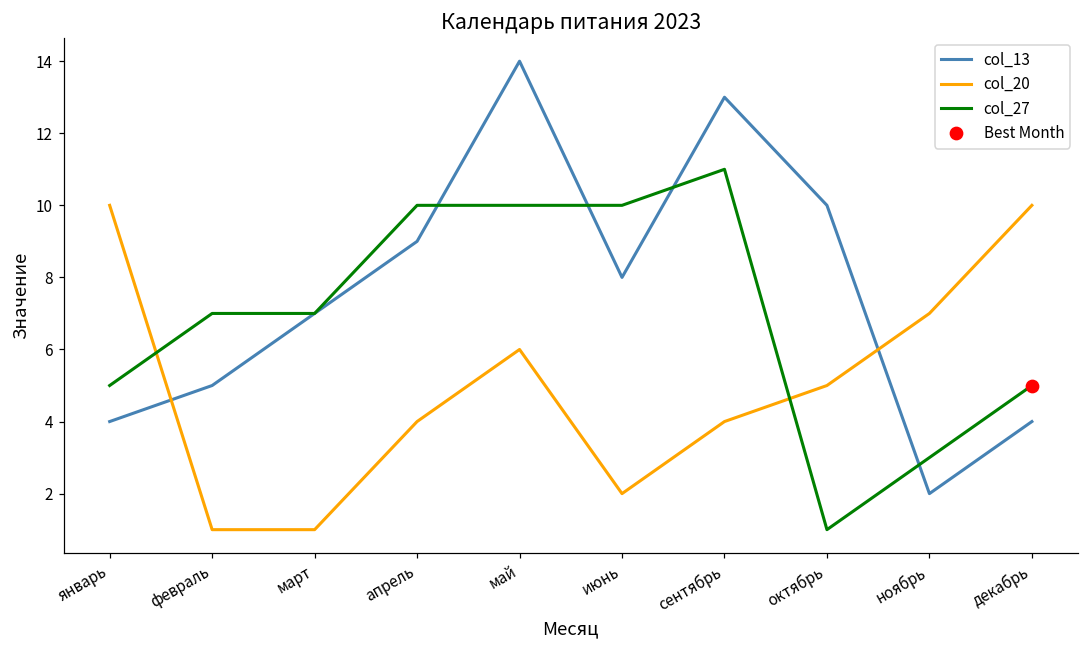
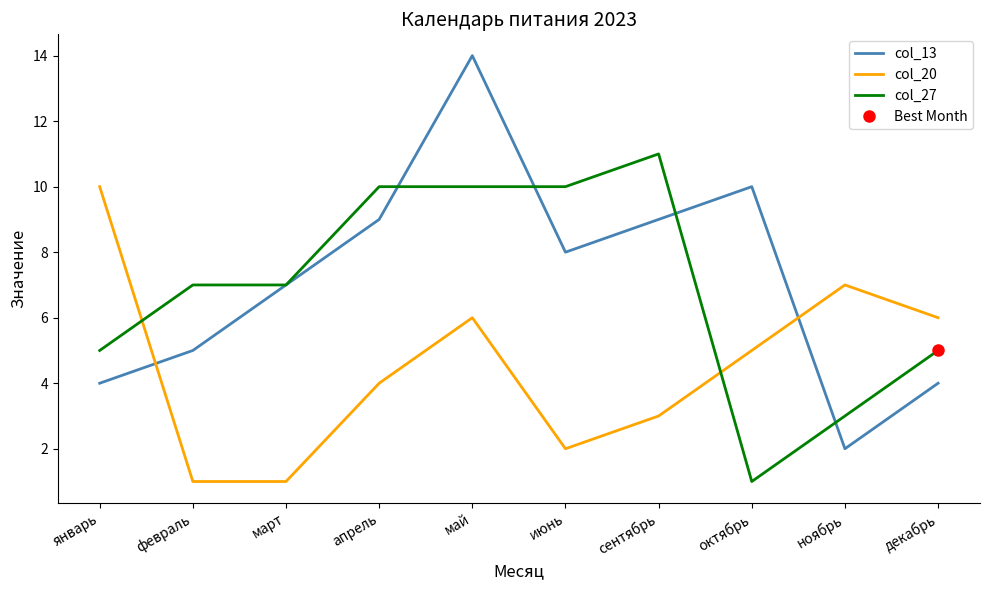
  {
    "col_13": {
      "январь": 4,
      "февраль": 5,
      "апрель": 9,
      "май": 14,
      "июнь": 8,
-     "сентябрь": 13,
+     "сентябрь": 9,
      "октябрь": 10,
      "ноябрь": 2,
      "декабрь": 4
    },
    "col_20": {
      "январь": 10,
      "февраль": 1,
      "март": 1,
      "апрель": 4,
      "май": 6,
      "июнь": 2,
-     "сентябрь": 4,
+     "сентябрь": 3,
      "октябрь": 5,
      "ноябрь": 7,
-     "декабрь": 10
+     "декабрь": 6
    },
    "col_27": {
      "январь": 5,
      "февраль": 7,
      "апрель": 10,
      "май": 10,
      "июнь": 10,
      "сентябрь": 11,
      "октябрь": 1,
      "ноябрь": 3
    }
  }
